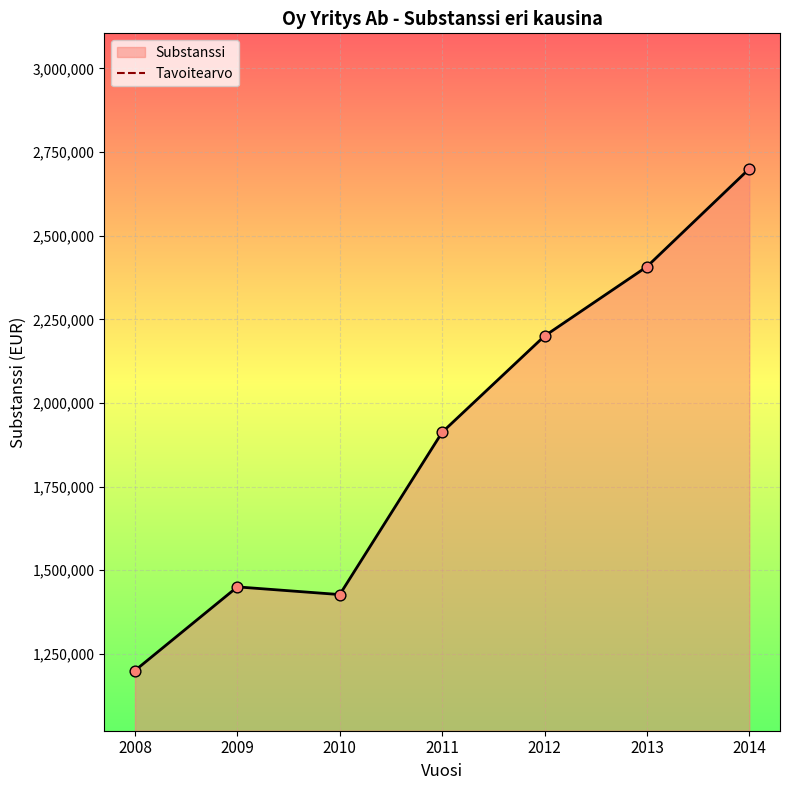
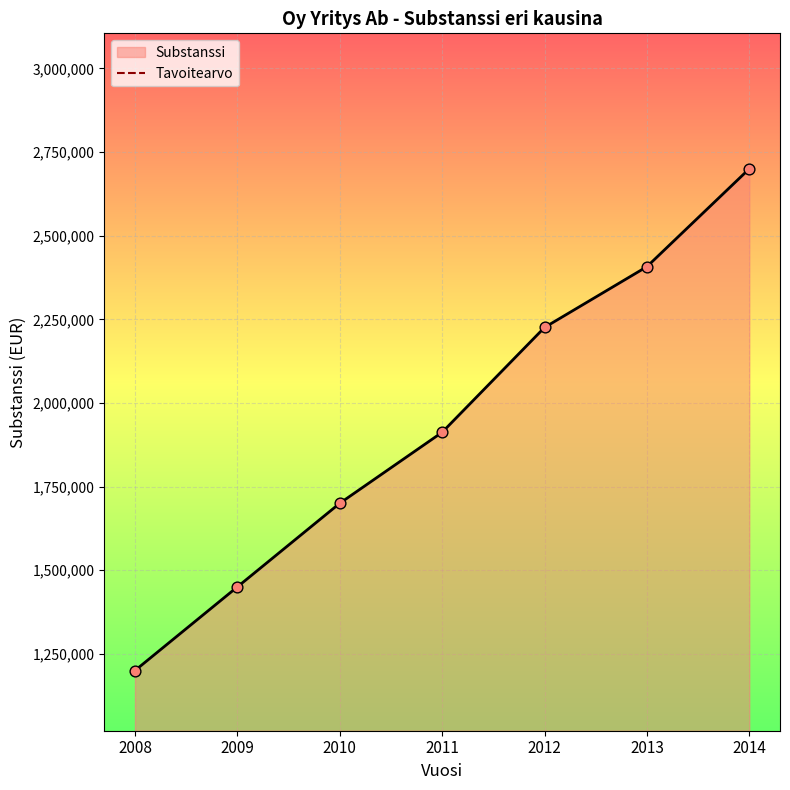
  {
    "2008": "1,200,000",
    "2009": "1,450,000",
-   "2010": "1,430,000",
+   "2010": "1,700,000",
    "2011": "1,910,000",
-   "2012": "2,200,000",
+   "2012": "2,230,000",
    "2013": "2,410,000",
    "2014": "2,700,000"
  }
